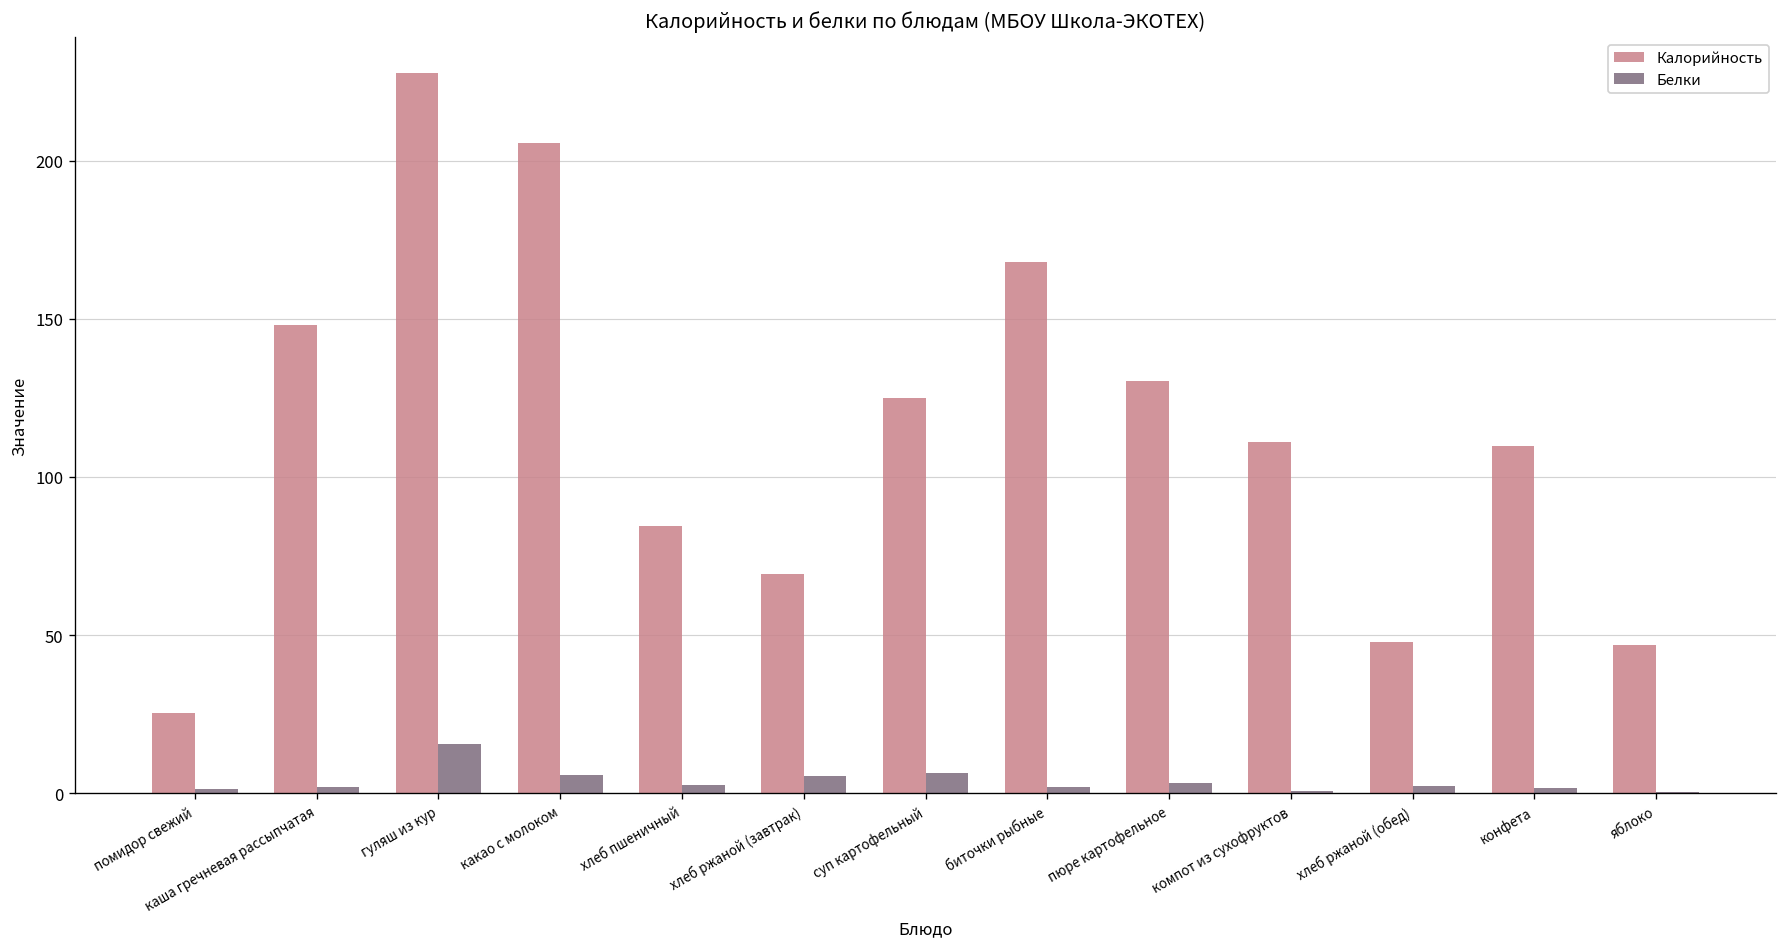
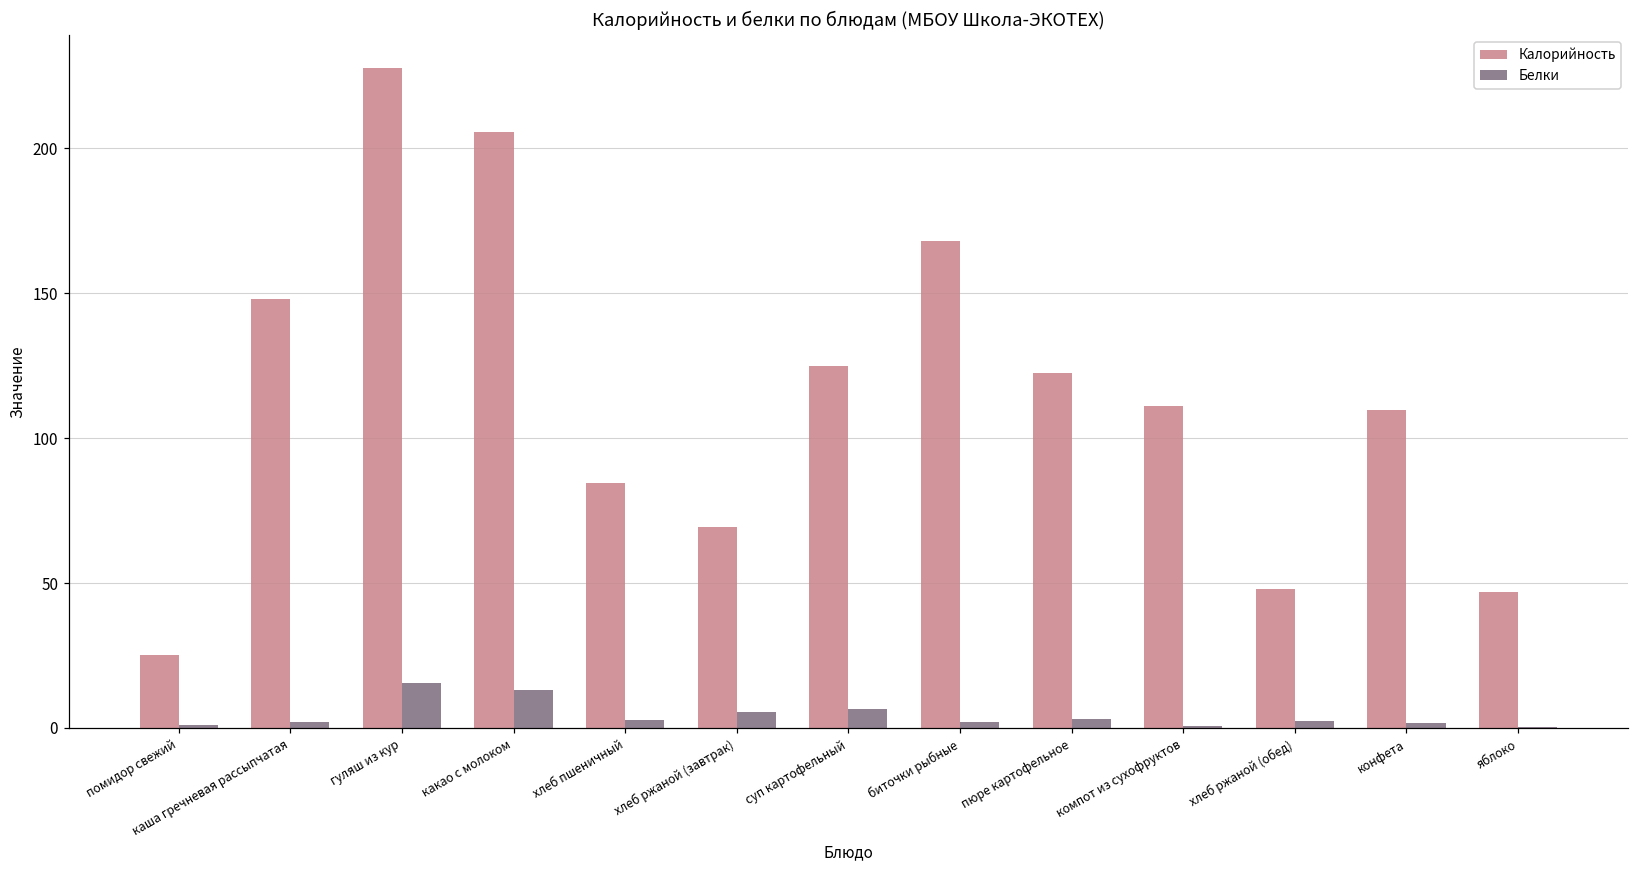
  {
    "Калорийность": {
      "помидор свежий": 25,
      "каша гречневая рассыпчатая": 148,
      "гуляш из кур": 228,
      "какао с молоком": 206,
      "хлеб пшеничный": 84,
      "хлеб ржаной (завтрак)": 69,
      "суп картофельный": 125,
      "биточки рыбные": 168,
-     "пюре картофельное": 131,
+     "пюре картофельное": 123,
      "компот из сухофруктов": 111,
      "хлеб ржаной (обед)": 48,
      "конфета": 110,
      "яблоко": 47
    },
    "Белки": {
      "помидор свежий": 1,
      "каша гречневая рассыпчатая": 2,
      "гуляш из кур": 15,
-     "какао с молоком": 6,
+     "какао с молоком": 13,
      "хлеб пшеничный": 3,
      "хлеб ржаной (завтрак)": 6,
      "суп картофельный": 6,
      "биточки рыбные": 2,
      "пюре картофельное": 3,
      "хлеб ржаной (обед)": 2,
      "конфета": 2
    }
  }
